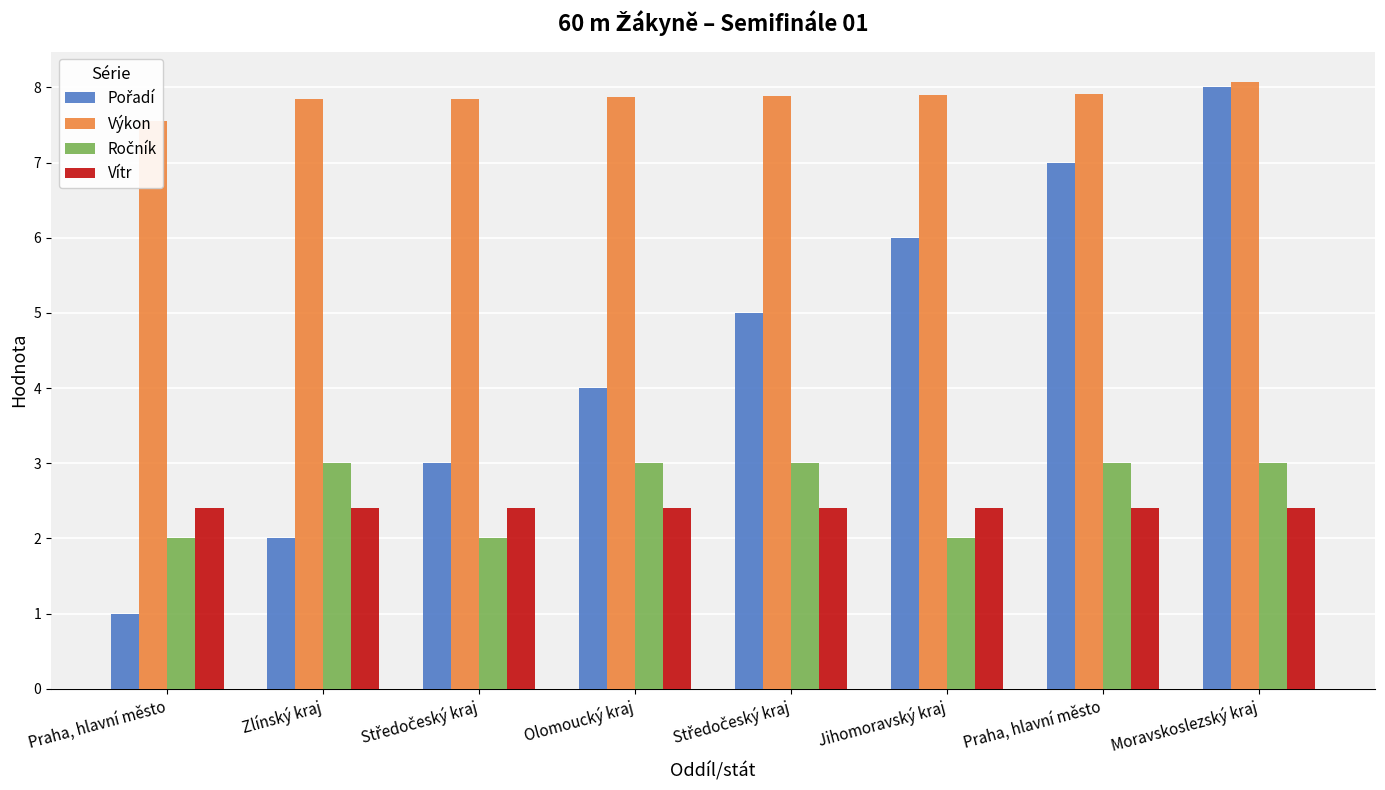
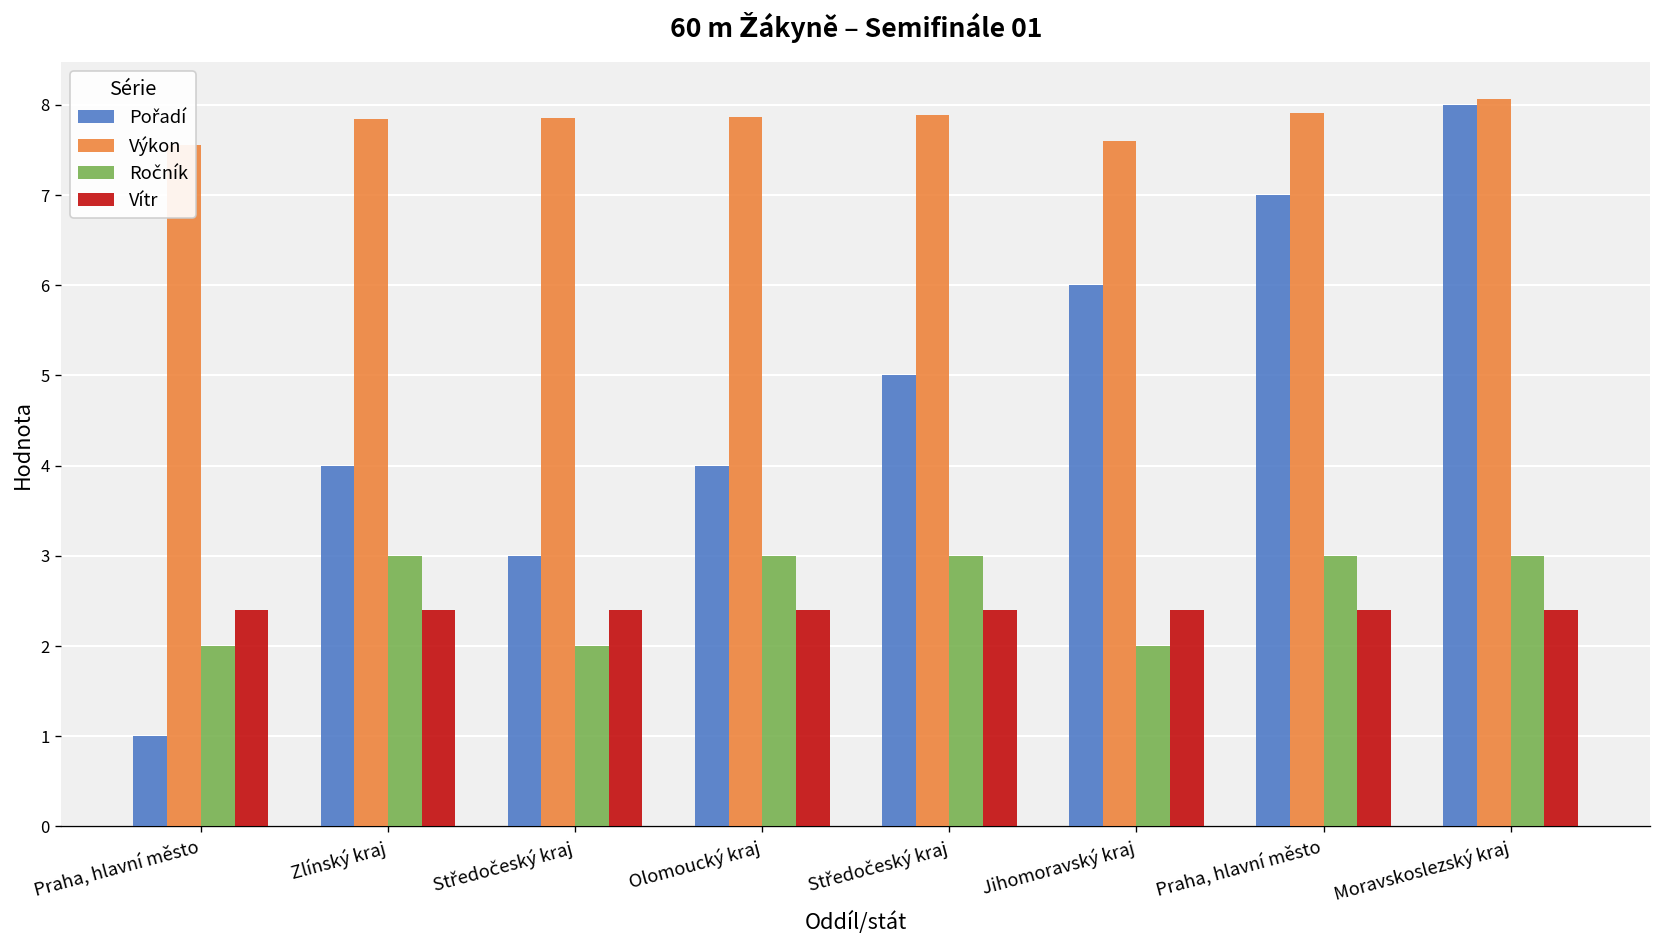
  {
    "Pořadí": {
-     "Zlínský kraj": 2,
+     "Zlínský kraj": 4,
      "Olomoucký kraj": 4,
      "Jihomoravský kraj": 6,
      "Moravskoslezský kraj": 8
    },
    "Výkon": {
      "Zlínský kraj": 7.8,
      "Olomoucký kraj": 7.9,
-     "Jihomoravský kraj": 7.9,
+     "Jihomoravský kraj": 7.6,
      "Moravskoslezský kraj": 8.1
    },
    "Ročník": {
      "Zlínský kraj": 3.0,
      "Olomoucký kraj": 3.0,
      "Jihomoravský kraj": 2.0,
      "Moravskoslezský kraj": 3.0
    },
    "Vítr": {
      "Zlínský kraj": 2.4,
      "Olomoucký kraj": 2.4,
      "Jihomoravský kraj": 2.4,
      "Moravskoslezský kraj": 2.4
    }
  }
